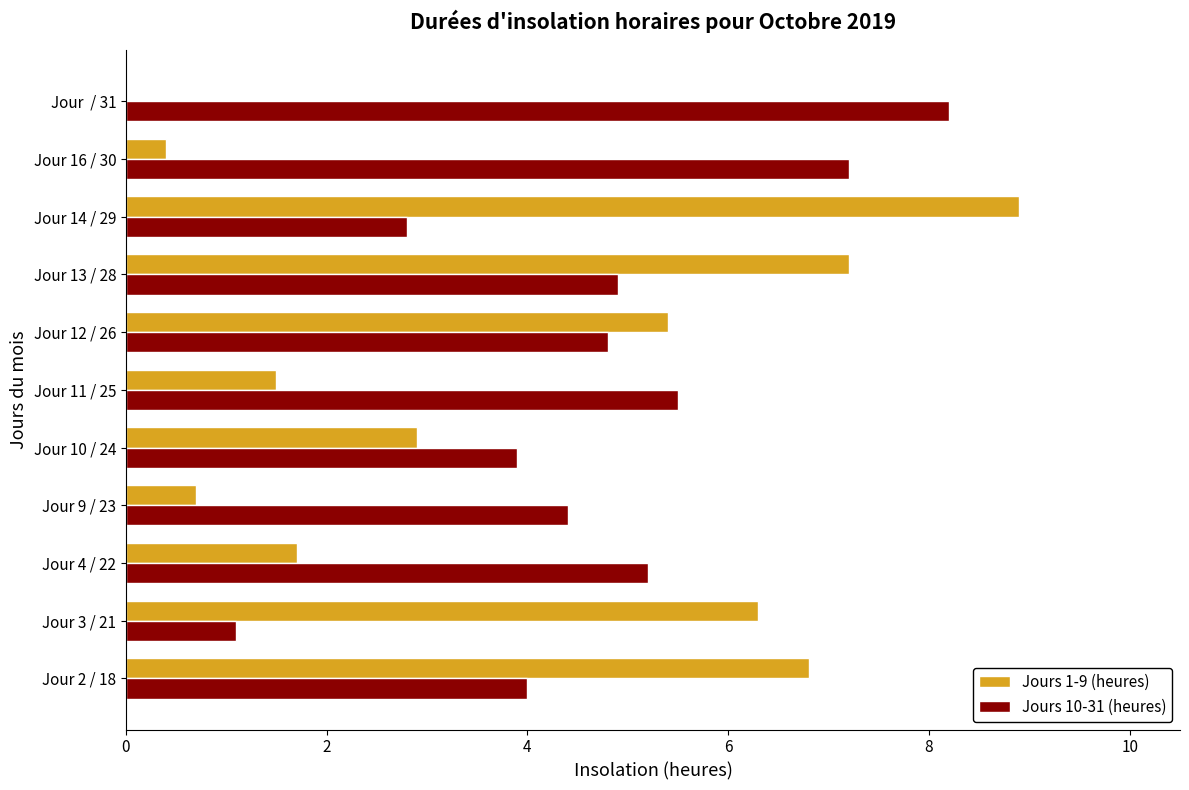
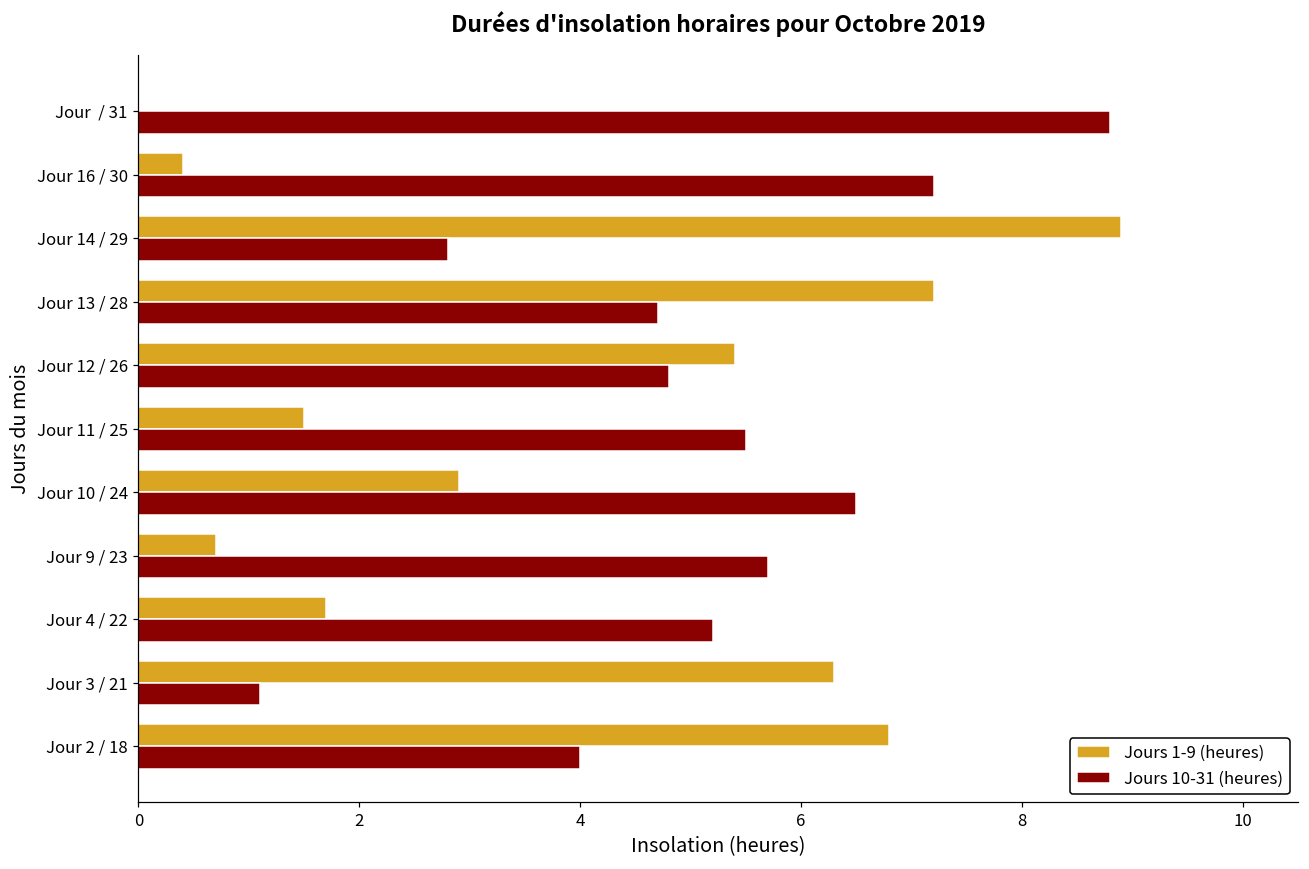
  {
    "Jours 1-9 (heures)": {
      "Jour / 31": 0.0,
      "Jour 16 / 30": 0.4,
      "Jour 14 / 29": 8.9,
      "Jour 13 / 28": 7.2,
      "Jour 12 / 26": 5.4,
      "Jour 11 / 25": 1.5,
      "Jour 10 / 24": 2.9,
      "Jour 9 / 23": 0.7,
      "Jour 4 / 22": 1.7,
      "Jour 3 / 21": 6.3,
      "Jour 2 / 18": 6.8
    },
    "Jours 10-31 (heures)": {
-     "Jour / 31": 8.2,
+     "Jour / 31": 8.8,
      "Jour 16 / 30": 7.2,
      "Jour 14 / 29": 2.8,
-     "Jour 13 / 28": 4.9,
+     "Jour 13 / 28": 4.7,
      "Jour 12 / 26": 4.8,
      "Jour 11 / 25": 5.5,
-     "Jour 10 / 24": 3.9,
-     "Jour 9 / 23": 4.4,
+     "Jour 10 / 24": 6.5,
+     "Jour 9 / 23": 5.7,
      "Jour 4 / 22": 5.2,
      "Jour 3 / 21": 1.1,
      "Jour 2 / 18": 4.0
    }
  }
